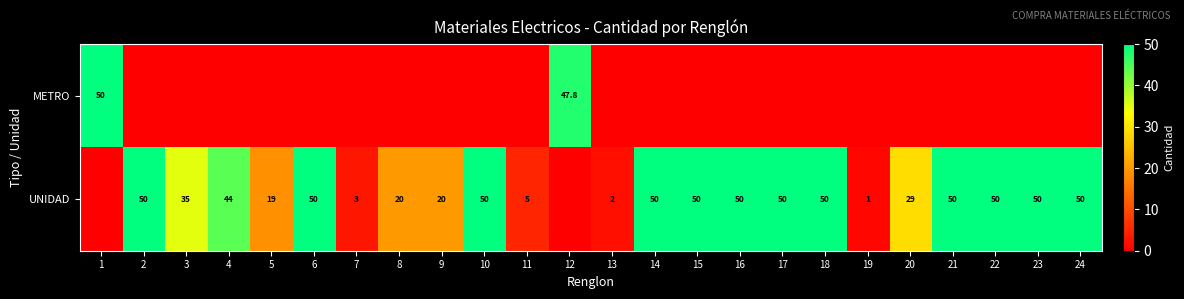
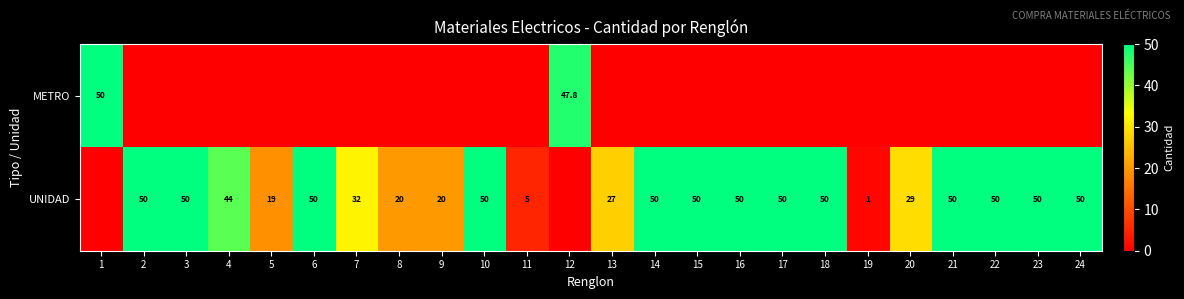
  {
    "METRO": {
      "1": 50,
      "12": 47.8
    },
    "UNIDAD": {
      "2": 50,
-     "3": 35,
+     "3": 50,
      "4": 44,
      "5": 19,
      "6": 50,
-     "7": 3,
+     "7": 32,
      "8": 20,
      "9": 20,
      "10": 50,
      "11": 5,
-     "13": 2,
+     "13": 27,
      "14": 50,
      "15": 50,
      "16": 50,
      "17": 50,
      "18": 50,
      "19": 1,
      "20": 29,
      "21": 50,
      "22": 50,
      "23": 50,
      "24": 50
    }
  }
